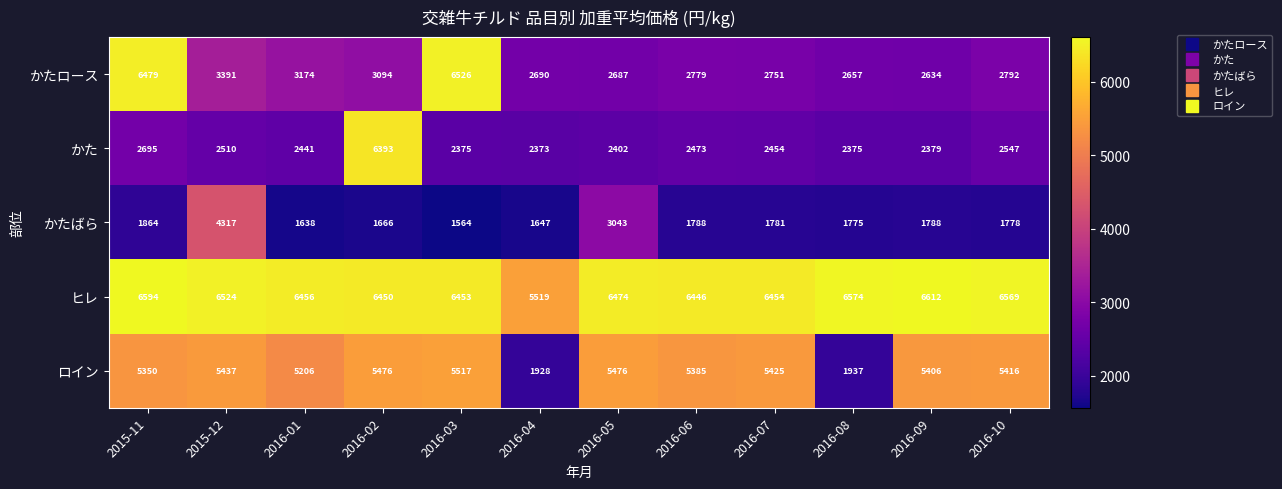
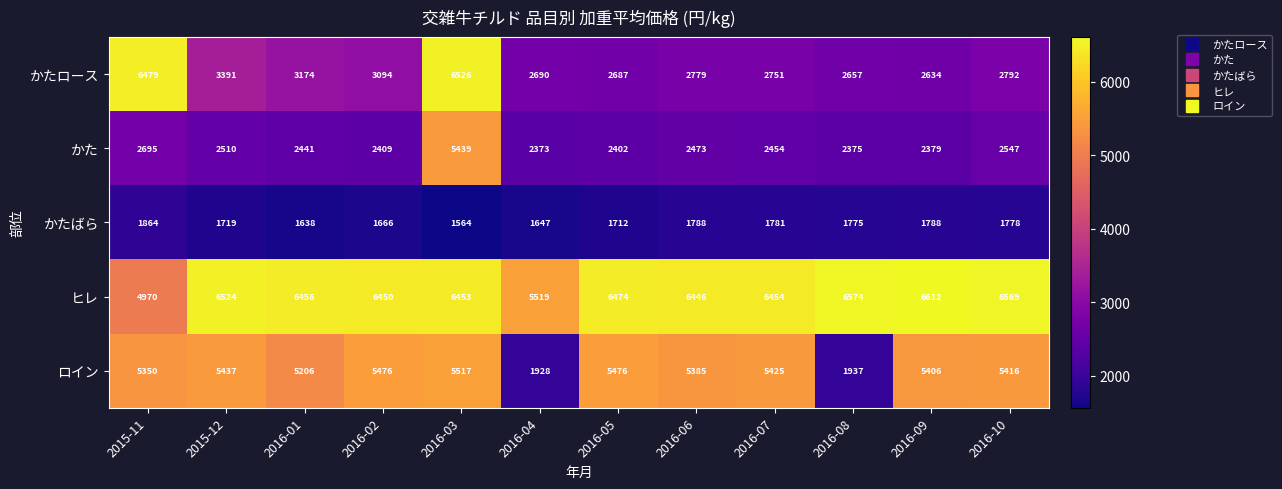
  {
    "かたロース": {
      "2015-11": 6479,
      "2015-12": 3391,
      "2016-01": 3174,
      "2016-02": 3094,
      "2016-03": 6526,
      "2016-04": 2690,
      "2016-05": 2687,
      "2016-06": 2779,
      "2016-07": 2751,
      "2016-08": 2657,
      "2016-09": 2634,
      "2016-10": 2792
    },
    "かた": {
      "2015-11": 2695,
      "2015-12": 2510,
      "2016-01": 2441,
-     "2016-02": 6393,
-     "2016-03": 2375,
+     "2016-02": 2409,
+     "2016-03": 5439,
      "2016-04": 2373,
      "2016-05": 2402,
      "2016-06": 2473,
      "2016-07": 2454,
      "2016-08": 2375,
      "2016-09": 2379,
      "2016-10": 2547
    },
    "かたばら": {
      "2015-11": 1864,
-     "2015-12": 4317,
+     "2015-12": 1719,
      "2016-01": 1638,
      "2016-02": 1666,
      "2016-03": 1564,
      "2016-04": 1647,
-     "2016-05": 3043,
+     "2016-05": 1712,
      "2016-06": 1788,
      "2016-07": 1781,
      "2016-08": 1775,
      "2016-09": 1788,
      "2016-10": 1778
    },
    "ヒレ": {
-     "2015-11": 6594,
+     "2015-11": 4970,
      "2015-12": 6524,
      "2016-01": 6456,
      "2016-02": 6450,
      "2016-03": 6453,
      "2016-04": 5519,
      "2016-05": 6474,
      "2016-06": 6446,
      "2016-07": 6454,
      "2016-08": 6574,
      "2016-09": 6612,
      "2016-10": 6569
    },
    "ロイン": {
      "2015-11": 5350,
      "2015-12": 5437,
      "2016-01": 5206,
      "2016-02": 5476,
      "2016-03": 5517,
      "2016-04": 1928,
      "2016-05": 5476,
      "2016-06": 5385,
      "2016-07": 5425,
      "2016-08": 1937,
      "2016-09": 5406,
      "2016-10": 5416
    }
  }
